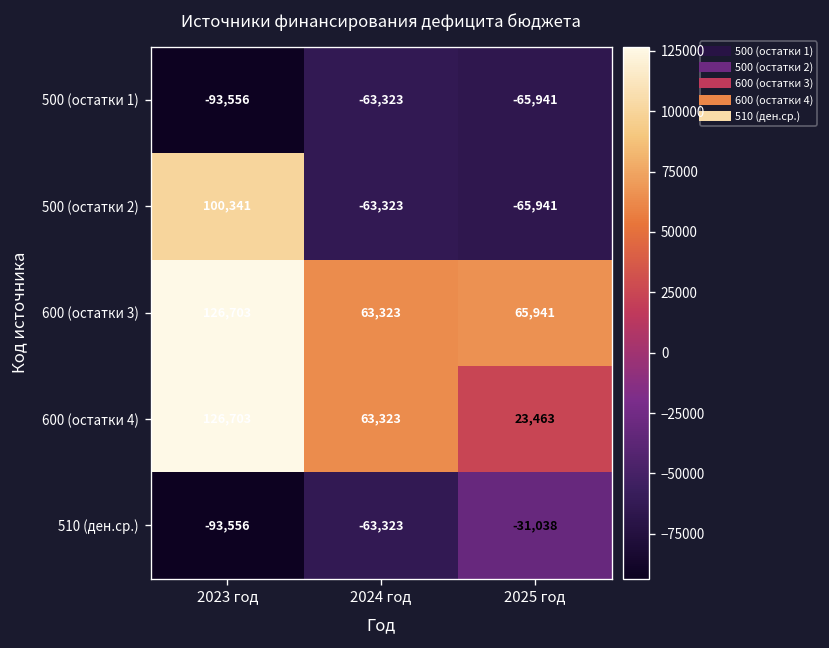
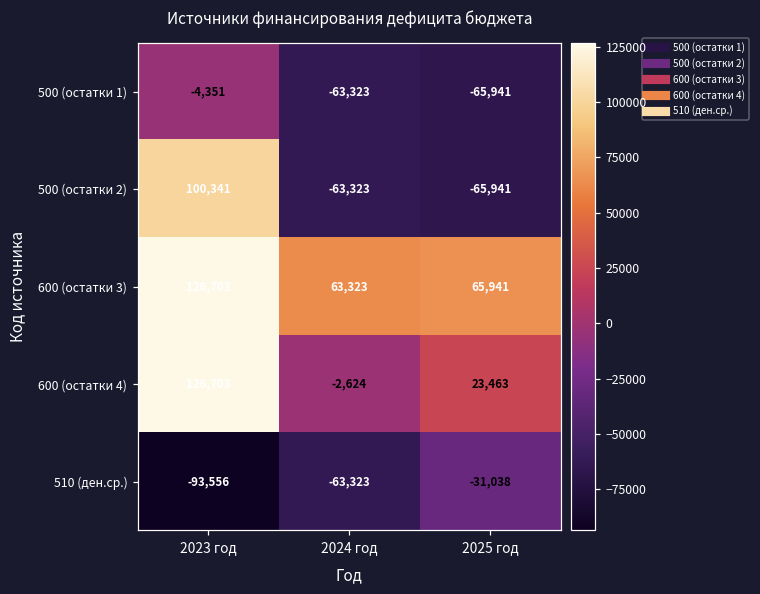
  {
    "500 (остатки 1)": {
-     "2023 год": "-93,556",
+     "2023 год": "-4,351",
      "2024 год": "-63,323",
      "2025 год": "-65,941"
    },
    "500 (остатки 2)": {
      "2023 год": "100,341",
      "2024 год": "-63,323",
      "2025 год": "-65,941"
    },
    "600 (остатки 3)": {
      "2024 год": "63,323",
      "2025 год": "65,941"
    },
    "600 (остатки 4)": {
-     "2024 год": "63,323",
+     "2024 год": "-2,624",
      "2025 год": "23,463"
    },
    "510 (ден.ср.)": {
      "2023 год": "-93,556",
      "2024 год": "-63,323",
      "2025 год": "-31,038"
    }
  }
